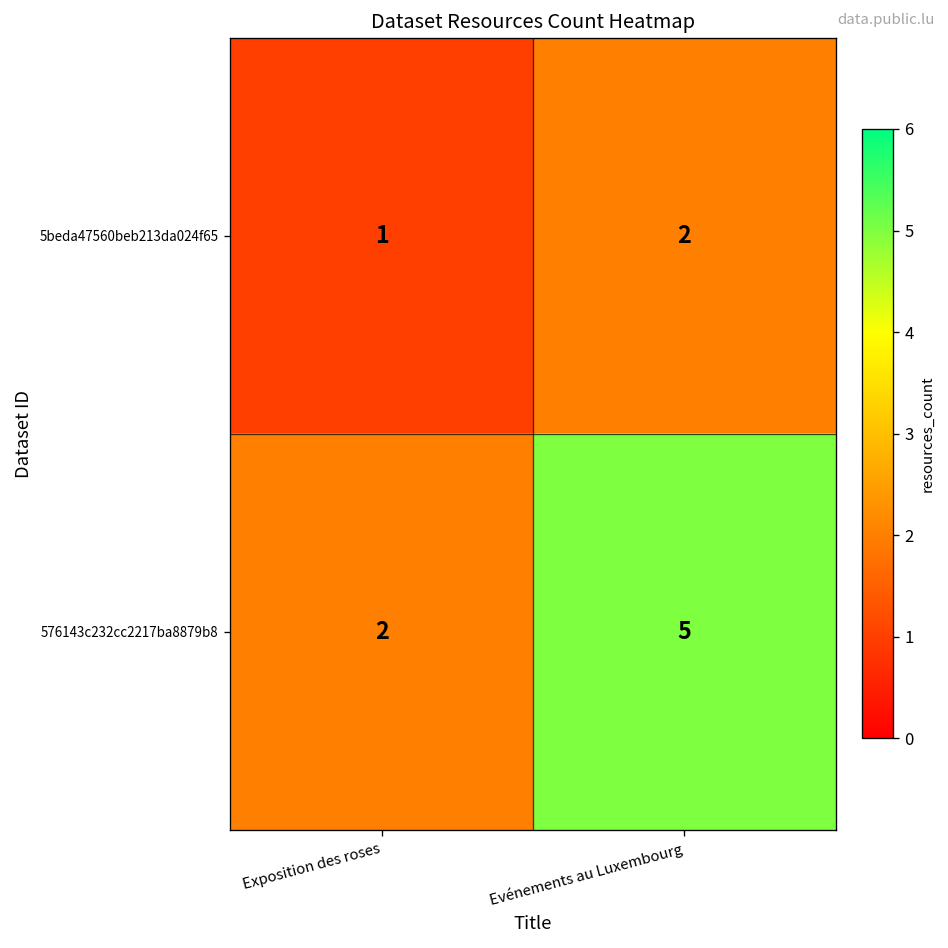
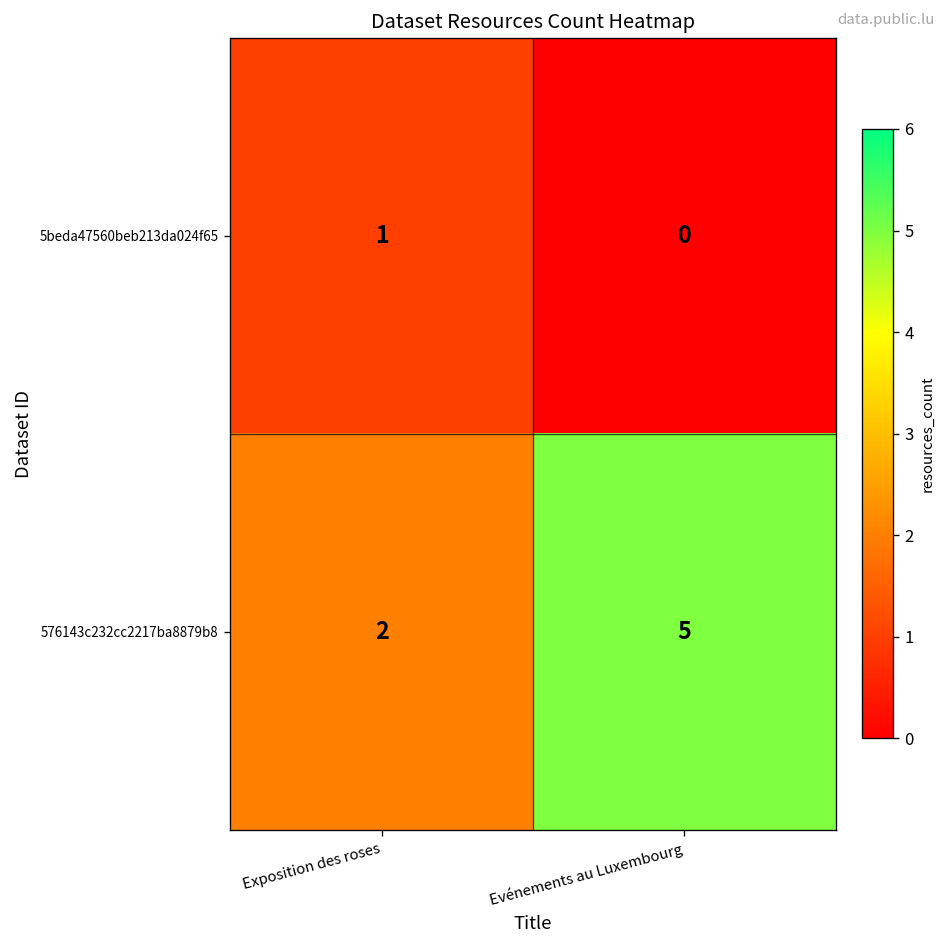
  {
    "5beda47560beb213da024f65": {
      "Exposition des roses": 1,
-     "Evénements au Luxembourg": 2
+     "Evénements au Luxembourg": 0
    },
    "576143c232cc2217ba8879b8": {
      "Exposition des roses": 2,
      "Evénements au Luxembourg": 5
    }
  }
